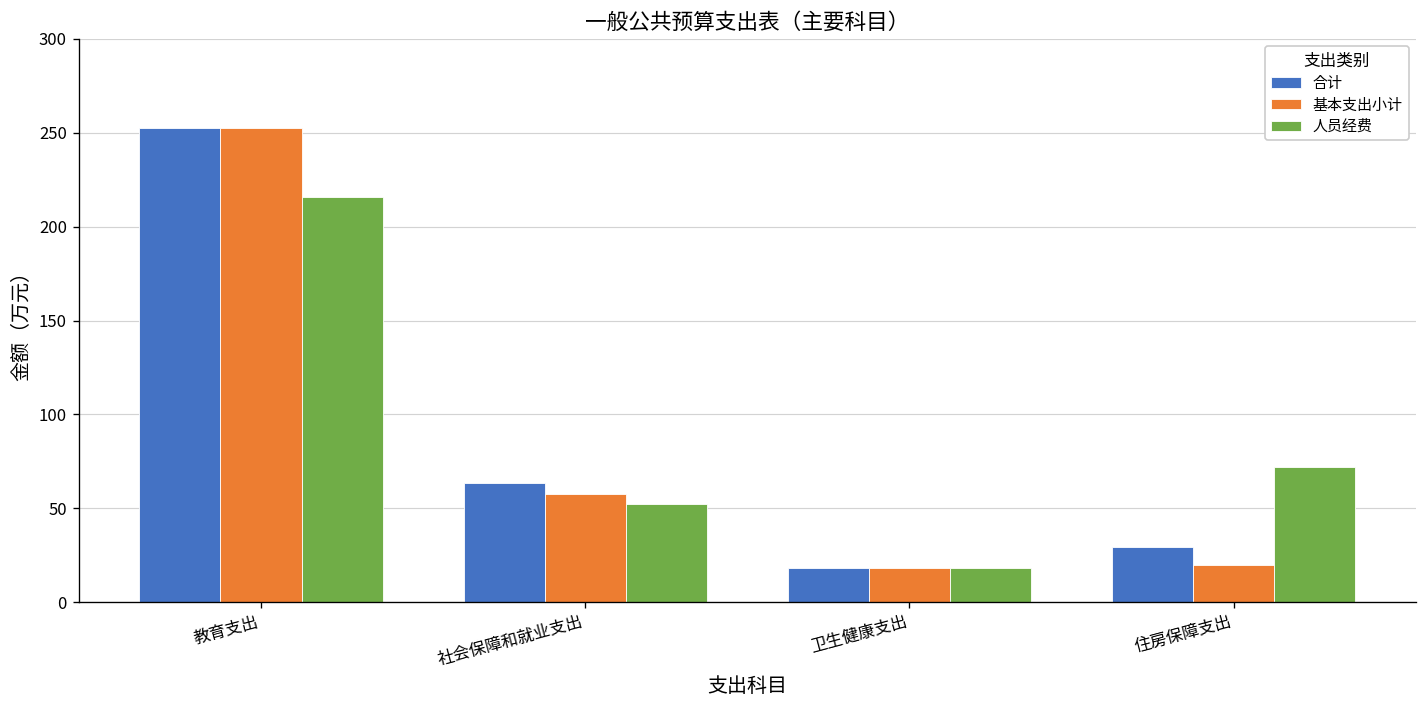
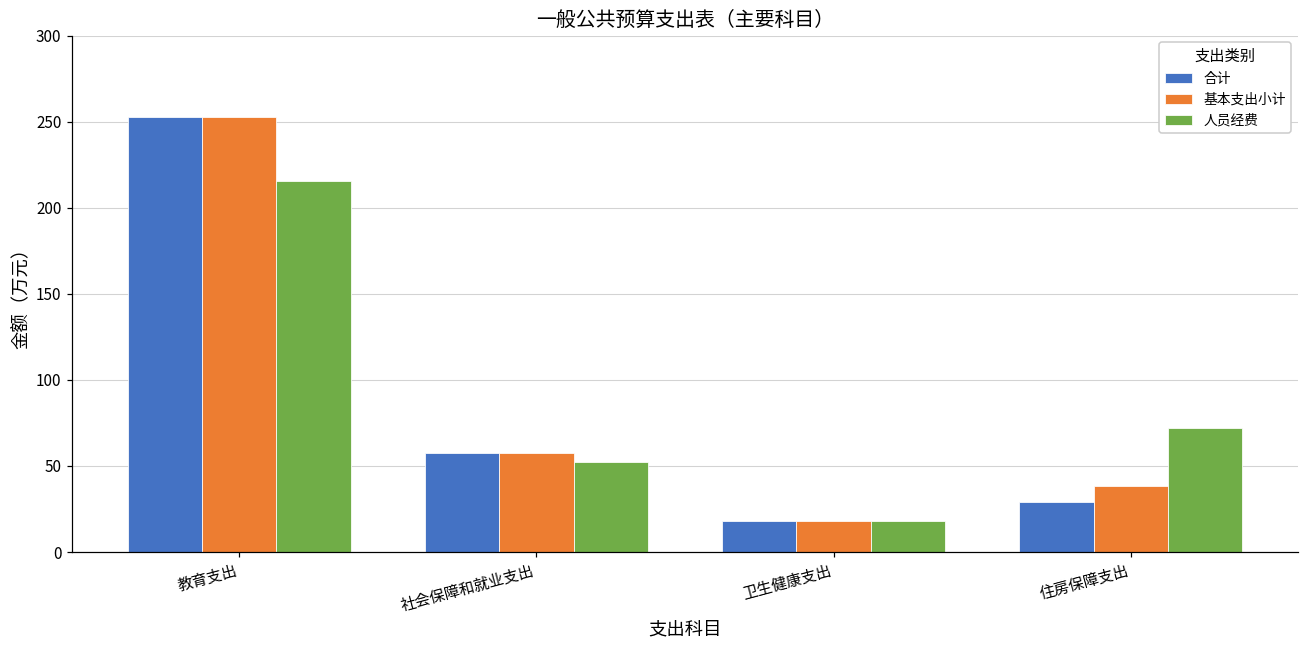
  {
    "合计": {
      "教育支出": 252,
-     "社会保障和就业支出": 64,
+     "社会保障和就业支出": 58,
      "卫生健康支出": 18,
      "住房保障支出": 29
    },
    "基本支出小计": {
      "教育支出": 252,
      "社会保障和就业支出": 58,
      "卫生健康支出": 18,
-     "住房保障支出": 20
+     "住房保障支出": 39
    },
    "人员经费": {
      "教育支出": 216,
      "社会保障和就业支出": 52,
      "卫生健康支出": 18,
      "住房保障支出": 72
    }
  }
